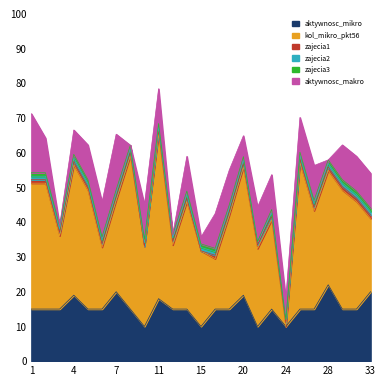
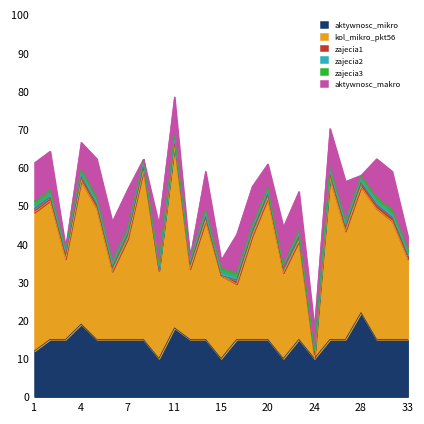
  {
    "aktywnosc_mikro": {
-     "1": 15,
+     "1": 12,
      "4": 19,
-     "7": 20,
+     "7": 15,
      "11": 18,
      "15": 10,
-     "20": 19,
+     "20": 15,
      "28": 22,
-     "33": 20
+     "33": 15
    },
    "kol_mikro_pkt56": {
      "4": 57,
      "11": 65,
      "28": 55
    },
    "zajecia1": {
      "4": 58,
      "11": 66,
      "24": 11,
      "28": 56
    },
    "zajecia2": {
      "4": 59,
      "11": 67,
      "15": 33,
      "28": 57
    },
    "zajecia3": {
      "4": 60,
      "11": 68,
      "15": 34
    },
    "aktywnosc_makro": {
-     "1": 17,
+     "1": 10,
      "4": 7,
-     "7": 16,
+     "7": 10,
      "11": 10,
      "15": 2,
      "20": 6,
      "24": 6,
-     "33": 10
+     "33": 3
    }
  }
